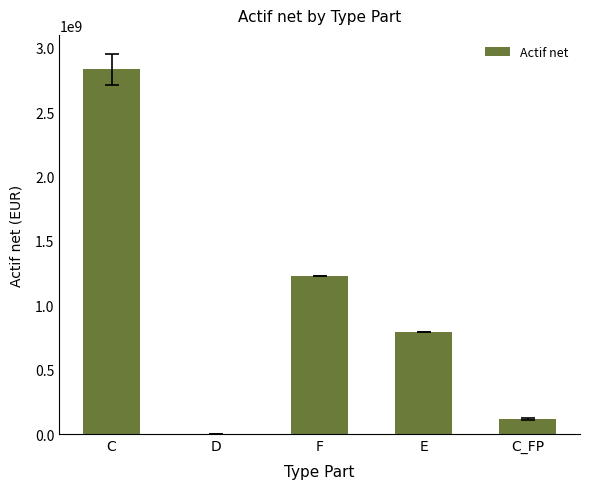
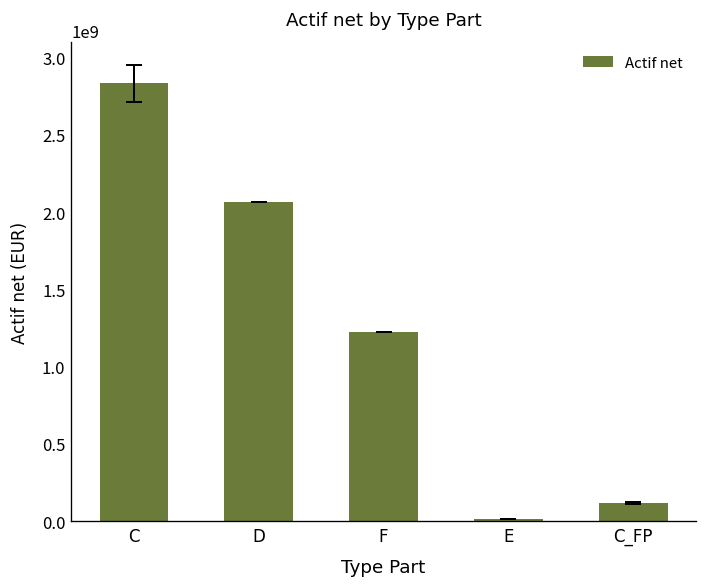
  {
    "Actif net": {
      "C": 2830000000,
-     "D": 0,
+     "D": 2070000000,
      "F": 1220000000,
-     "E": 790000000,
+     "E": 10000000,
      "C_FP": 120000000
    }
  }
